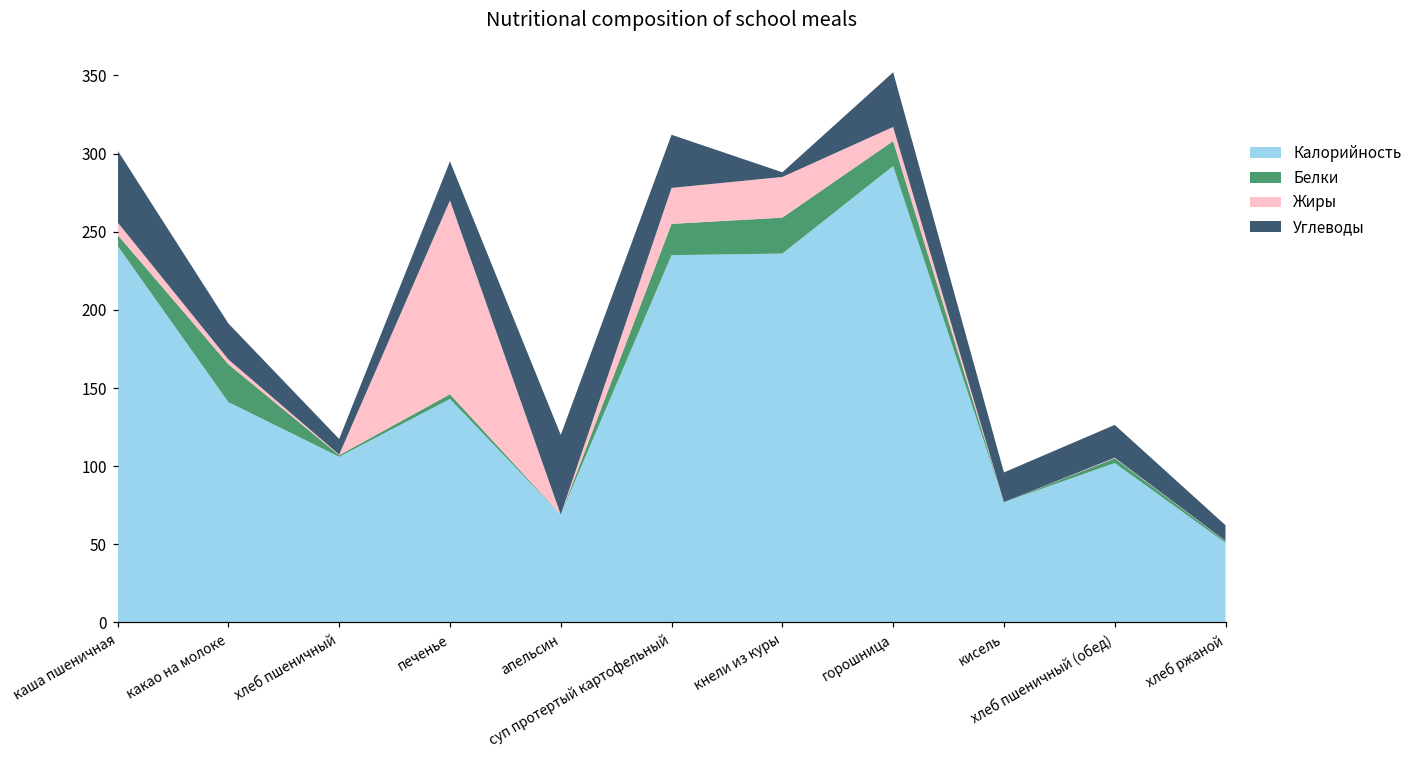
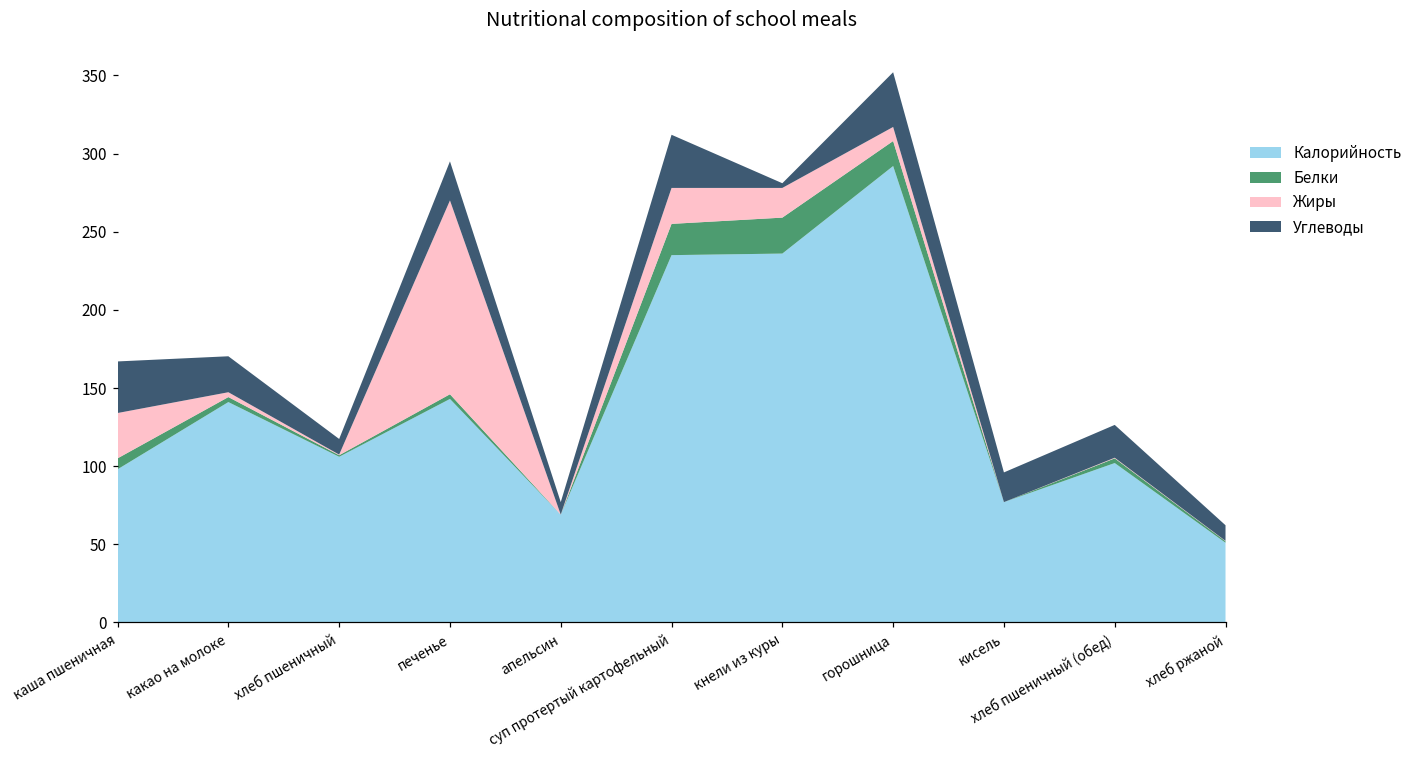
  {
    "Калорийность": {
-     "каша пшеничная": 241,
+     "каша пшеничная": 98,
      "какао на молоке": 141,
      "печенье": 143,
      "суп протертый картофельный": 235,
      "кнели из куры": 236,
      "горошница": 292,
      "хлеб пшеничный (обед)": 102
    },
    "Белки": {
      "каша пшеничная": 7,
-     "какао на молоке": 24,
+     "какао на молоке": 3,
      "печенье": 3,
      "суп протертый картофельный": 20,
      "кнели из куры": 23,
      "горошница": 16
    },
    "Жиры": {
-     "каша пшеничная": 8,
+     "каша пшеничная": 29,
      "какао на молоке": 3,
      "печенье": 124,
      "суп протертый картофельный": 23,
-     "кнели из куры": 26,
+     "кнели из куры": 19,
      "горошница": 9
    },
    "Углеводы": {
-     "каша пшеничная": 46,
+     "каша пшеничная": 33,
      "какао на молоке": 23,
      "хлеб пшеничный": 10,
      "печенье": 25,
-     "апельсин": 51,
+     "апельсин": 8,
      "суп протертый картофельный": 34,
      "кнели из куры": 3,
      "горошница": 35,
      "кисель": 19,
      "хлеб пшеничный (обед)": 21,
      "хлеб ржаной": 10
    }
  }
